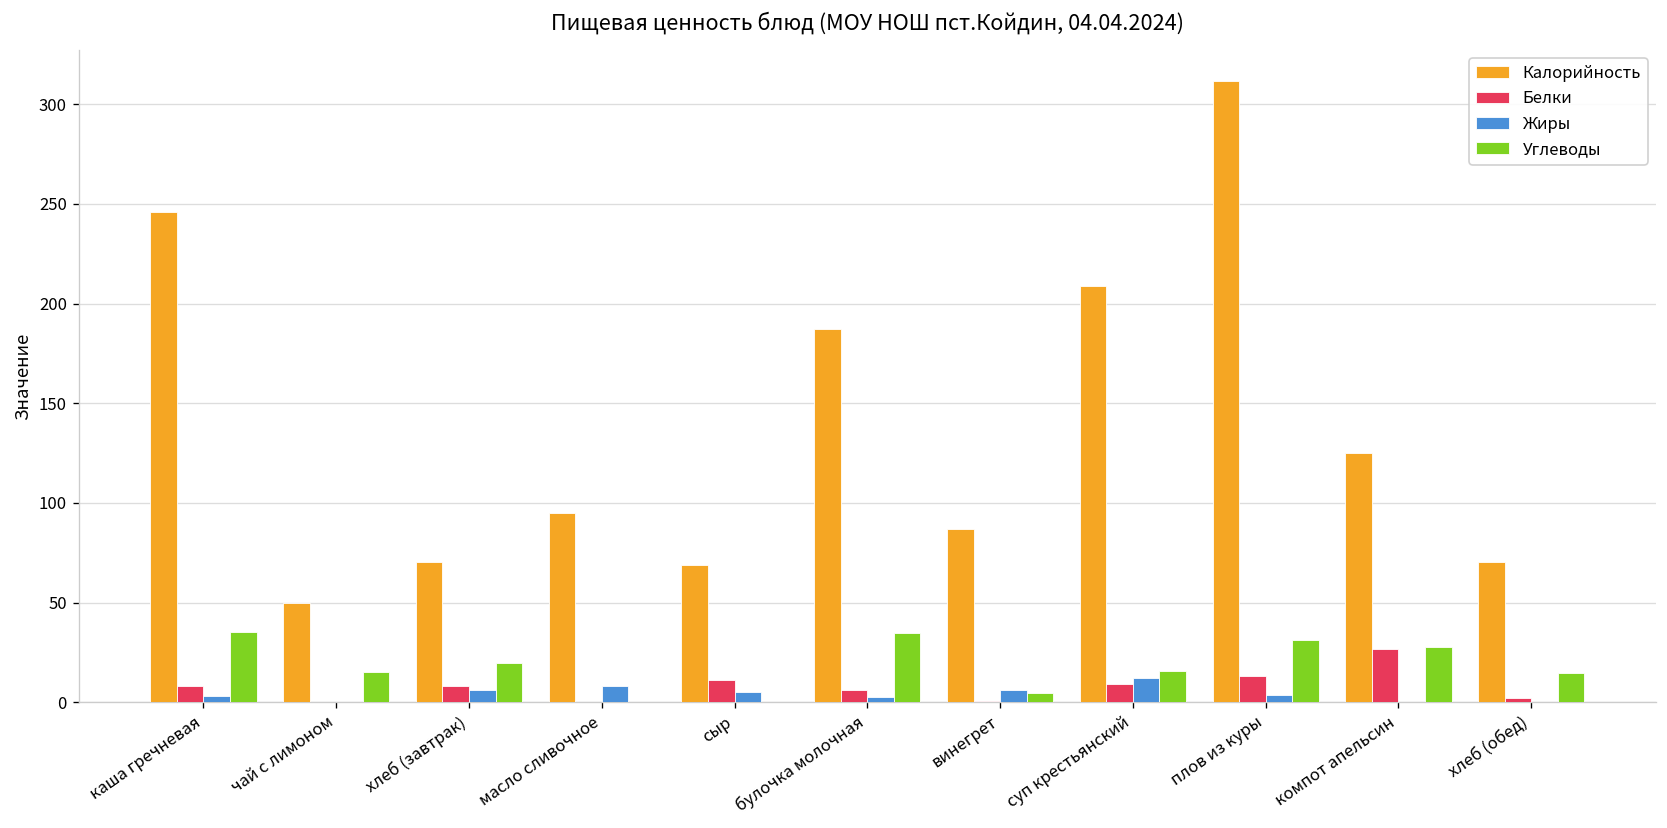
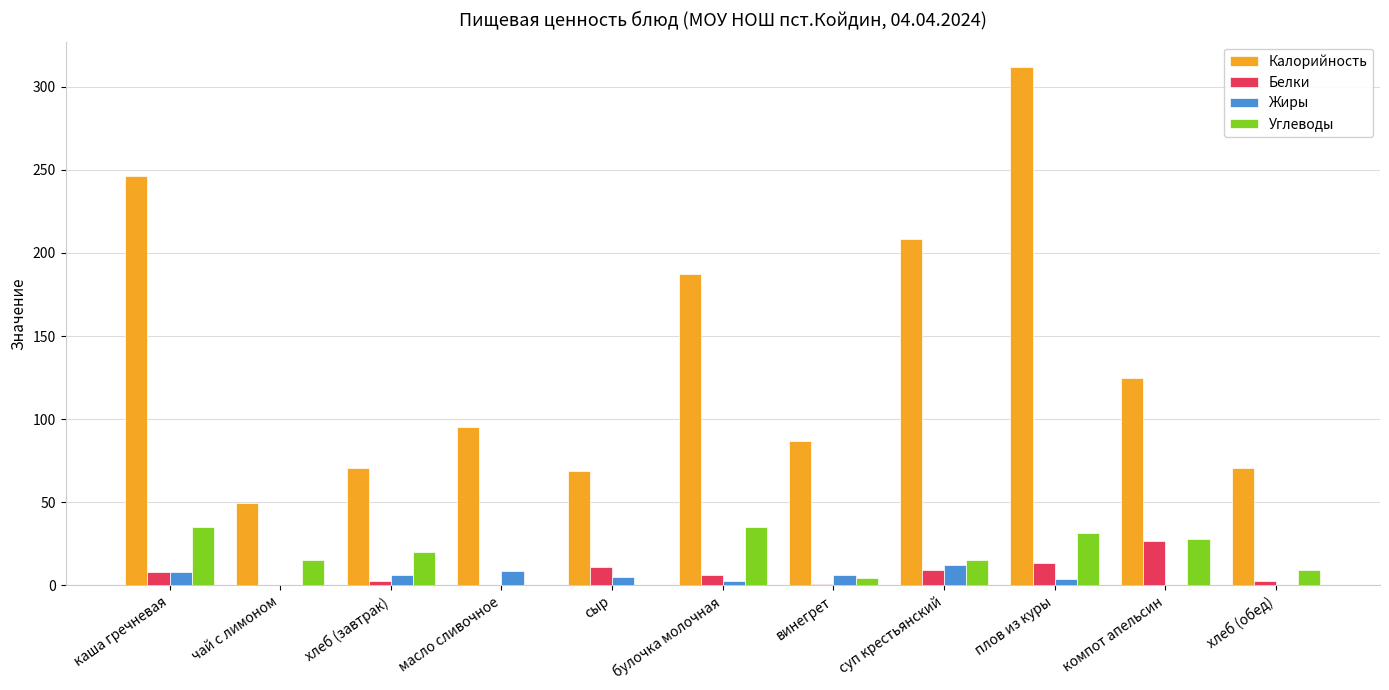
  {
    "Калорийность": {
      "каша гречневая": 246,
      "чай с лимоном": 50,
      "хлеб (завтрак)": 71,
      "масло сливочное": 95,
      "сыр": 69,
      "булочка молочная": 187,
      "винегрет": 87,
      "суп крестьянский": 209,
      "плов из куры": 312,
      "компот апельсин": 125,
      "хлеб (обед)": 71
    },
    "Белки": {
      "каша гречневая": 8,
-     "хлеб (завтрак)": 8,
+     "хлеб (завтрак)": 2,
      "сыр": 11,
      "булочка молочная": 6,
      "суп крестьянский": 9,
      "плов из куры": 13,
      "компот апельсин": 27,
      "хлеб (обед)": 2
    },
    "Жиры": {
-     "каша гречневая": 3,
+     "каша гречневая": 8,
      "хлеб (завтрак)": 6,
      "масло сливочное": 8,
      "сыр": 5,
      "булочка молочная": 3,
      "винегрет": 6,
      "суп крестьянский": 12,
      "плов из куры": 4
    },
    "Углеводы": {
      "каша гречневая": 35,
      "чай с лимоном": 15,
      "хлеб (завтрак)": 20,
      "сыр": 0,
      "булочка молочная": 35,
      "винегрет": 4,
      "суп крестьянский": 15,
      "плов из куры": 31,
      "компот апельсин": 28,
-     "хлеб (обед)": 15
+     "хлеб (обед)": 9
    }
  }
